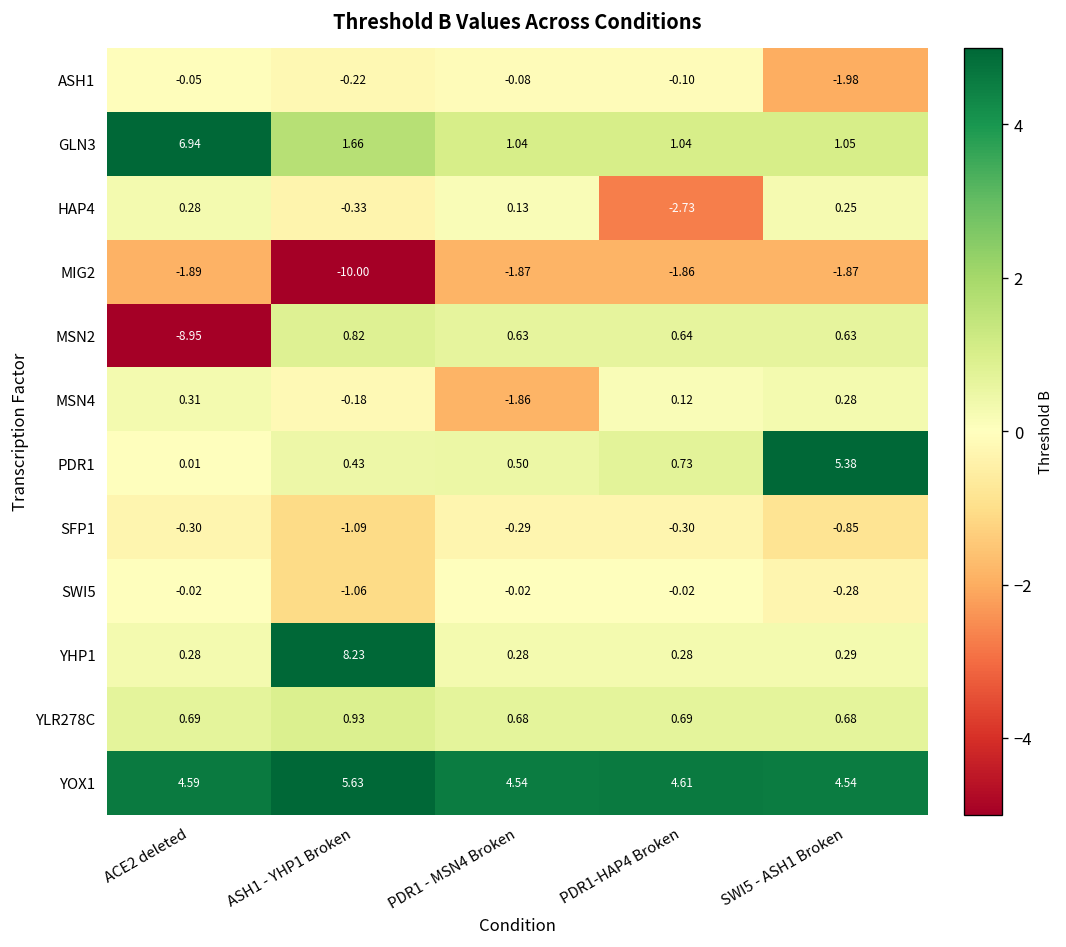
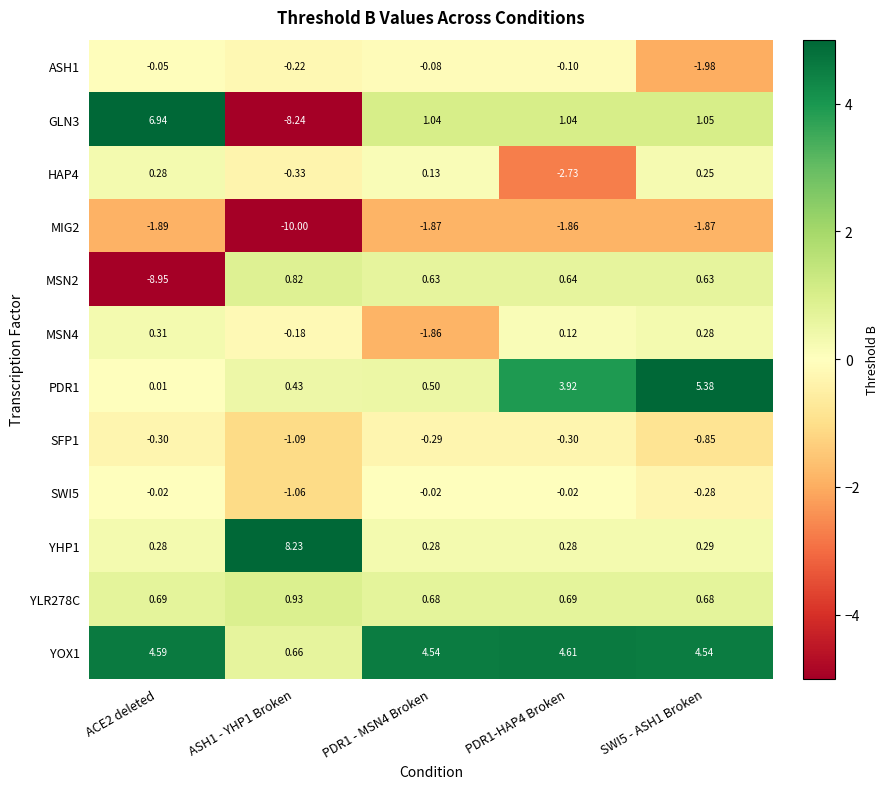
  {
    "ASH1": {
      "ACE2 deleted": -0.05,
      "ASH1 - YHP1 Broken": -0.22,
      "PDR1 - MSN4 Broken": -0.08,
      "PDR1-HAP4 Broken": -0.10,
      "SWI5 - ASH1 Broken": -1.98
    },
    "GLN3": {
      "ACE2 deleted": 6.94,
-     "ASH1 - YHP1 Broken": 1.66,
+     "ASH1 - YHP1 Broken": -8.24,
      "PDR1 - MSN4 Broken": 1.04,
      "PDR1-HAP4 Broken": 1.04,
      "SWI5 - ASH1 Broken": 1.05
    },
    "HAP4": {
      "ACE2 deleted": 0.28,
      "ASH1 - YHP1 Broken": -0.33,
      "PDR1 - MSN4 Broken": 0.13,
      "PDR1-HAP4 Broken": -2.73,
      "SWI5 - ASH1 Broken": 0.25
    },
    "MIG2": {
      "ACE2 deleted": -1.89,
      "ASH1 - YHP1 Broken": -10.00,
      "PDR1 - MSN4 Broken": -1.87,
      "PDR1-HAP4 Broken": -1.86,
      "SWI5 - ASH1 Broken": -1.87
    },
    "MSN2": {
      "ACE2 deleted": -8.95,
      "ASH1 - YHP1 Broken": 0.82,
      "PDR1 - MSN4 Broken": 0.63,
      "PDR1-HAP4 Broken": 0.64,
      "SWI5 - ASH1 Broken": 0.63
    },
    "MSN4": {
      "ACE2 deleted": 0.31,
      "ASH1 - YHP1 Broken": -0.18,
      "PDR1 - MSN4 Broken": -1.86,
      "PDR1-HAP4 Broken": 0.12,
      "SWI5 - ASH1 Broken": 0.28
    },
    "PDR1": {
      "ACE2 deleted": 0.01,
      "ASH1 - YHP1 Broken": 0.43,
      "PDR1 - MSN4 Broken": 0.50,
-     "PDR1-HAP4 Broken": 0.73,
+     "PDR1-HAP4 Broken": 3.92,
      "SWI5 - ASH1 Broken": 5.38
    },
    "SFP1": {
      "ACE2 deleted": -0.30,
      "ASH1 - YHP1 Broken": -1.09,
      "PDR1 - MSN4 Broken": -0.29,
      "PDR1-HAP4 Broken": -0.30,
      "SWI5 - ASH1 Broken": -0.85
    },
    "SWI5": {
      "ACE2 deleted": -0.02,
      "ASH1 - YHP1 Broken": -1.06,
      "PDR1 - MSN4 Broken": -0.02,
      "PDR1-HAP4 Broken": -0.02,
      "SWI5 - ASH1 Broken": -0.28
    },
    "YHP1": {
      "ACE2 deleted": 0.28,
      "ASH1 - YHP1 Broken": 8.23,
      "PDR1 - MSN4 Broken": 0.28,
      "PDR1-HAP4 Broken": 0.28,
      "SWI5 - ASH1 Broken": 0.29
    },
    "YLR278C": {
      "ACE2 deleted": 0.69,
      "ASH1 - YHP1 Broken": 0.93,
      "PDR1 - MSN4 Broken": 0.68,
      "PDR1-HAP4 Broken": 0.69,
      "SWI5 - ASH1 Broken": 0.68
    },
    "YOX1": {
      "ACE2 deleted": 4.59,
-     "ASH1 - YHP1 Broken": 5.63,
+     "ASH1 - YHP1 Broken": 0.66,
      "PDR1 - MSN4 Broken": 4.54,
      "PDR1-HAP4 Broken": 4.61,
      "SWI5 - ASH1 Broken": 4.54
    }
  }
